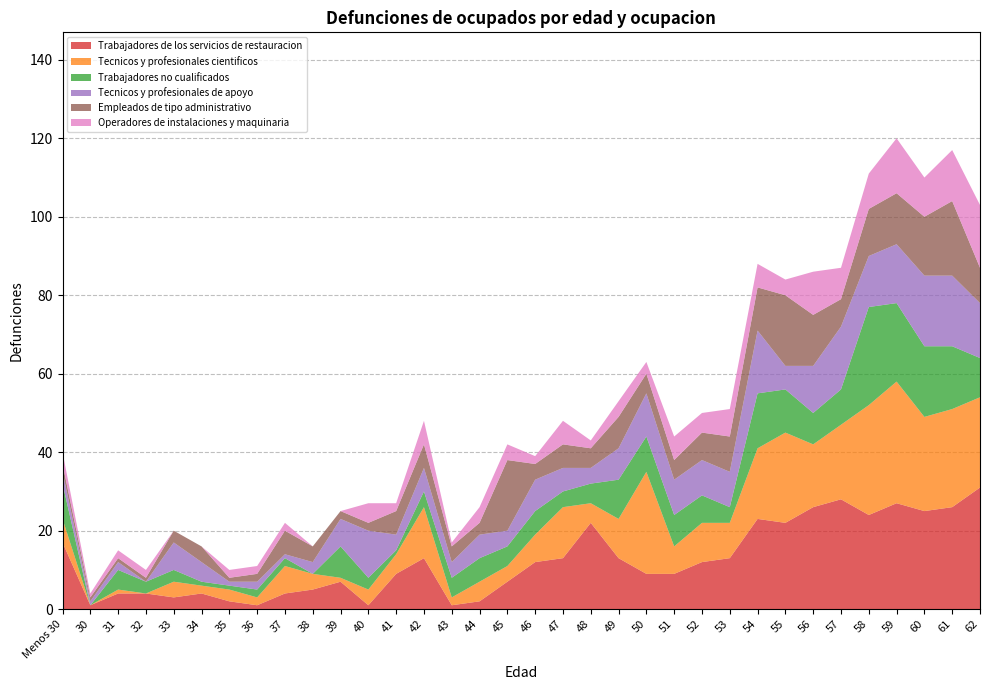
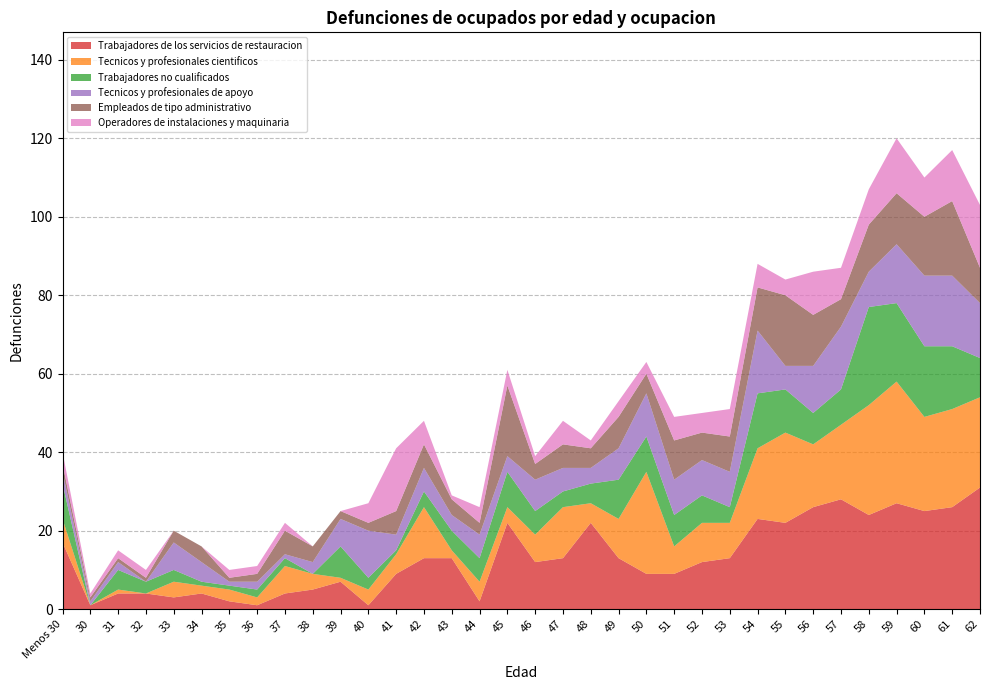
  {
    "Trabajadores de los servicios de restauracion": {
      "Menos 30": 17,
      "31": 4,
      "33": 3,
      "34": 4,
      "35": 2,
      "36": 1,
      "37": 4,
      "38": 5,
      "39": 7,
      "40": 1,
      "41": 9,
      "42": 13,
-     "43": 1,
+     "43": 13,
      "44": 2,
-     "45": 7,
+     "45": 22,
      "46": 12,
      "47": 13,
      "48": 22,
      "49": 13,
      "50": 9,
      "51": 9,
      "52": 12,
      "53": 13,
      "54": 23,
      "55": 22,
      "56": 26,
      "57": 28,
      "58": 24,
      "59": 27,
      "60": 25,
      "61": 26,
      "62": 31
    },
    "Tecnicos y profesionales cientificos": {
      "Menos 30": 6,
      "31": 1,
      "33": 4,
      "34": 2,
      "35": 3,
      "36": 2,
      "37": 7,
      "39": 1,
      "40": 4,
      "41": 5,
      "42": 13,
      "43": 2,
      "44": 5,
      "45": 4,
      "46": 7,
      "47": 13,
      "48": 5,
      "49": 10,
      "50": 26,
      "51": 7,
      "52": 10,
      "53": 9,
      "54": 18,
      "55": 23,
      "56": 16,
      "57": 19,
      "58": 28,
      "59": 31,
      "60": 24,
      "61": 25,
      "62": 23
    },
    "Trabajadores no cualificados": {
      "Menos 30": 9,
      "31": 5,
      "33": 3,
      "34": 1,
      "35": 1,
      "36": 2,
      "37": 2,
      "39": 8,
      "40": 3,
      "41": 1,
      "42": 4,
      "43": 5,
      "44": 6,
-     "45": 5,
+     "45": 9,
      "46": 6,
      "47": 4,
      "48": 5,
      "49": 10,
      "50": 9,
      "51": 8,
      "52": 7,
      "53": 4,
      "54": 14,
      "55": 11,
      "56": 8,
      "57": 9,
      "58": 25,
      "59": 20,
      "60": 18,
      "61": 16,
      "62": 10
    },
    "Tecnicos y profesionales de apoyo": {
      "Menos 30": 3,
      "30": 1,
      "31": 2,
      "33": 7,
      "34": 5,
      "35": 1,
      "36": 2,
      "37": 1,
      "38": 3,
      "39": 7,
      "40": 12,
      "41": 4,
      "42": 6,
      "43": 4,
      "44": 6,
      "45": 4,
      "46": 8,
      "47": 6,
      "48": 4,
      "49": 8,
      "50": 11,
      "51": 9,
      "52": 9,
      "53": 9,
      "54": 16,
      "55": 6,
      "56": 12,
      "57": 16,
-     "58": 13,
+     "58": 9,
      "59": 15,
      "60": 18,
      "61": 18,
      "62": 14
    },
    "Empleados de tipo administrativo": {
      "Menos 30": 2,
      "30": 1,
      "31": 1,
      "32": 1,
      "35": 1,
      "36": 2,
      "37": 6,
      "40": 2,
      "41": 6,
      "42": 6,
      "43": 4,
      "44": 3,
      "45": 18,
      "46": 4,
      "47": 6,
      "48": 5,
      "49": 8,
      "50": 5,
-     "51": 5,
+     "51": 10,
      "52": 7,
      "53": 9,
      "54": 11,
      "55": 18,
      "56": 13,
      "57": 7,
      "58": 12,
      "59": 13,
      "60": 15,
      "61": 19,
      "62": 9
    },
    "Operadores de instalaciones y maquinaria": {
      "Menos 30": 3,
      "30": 1,
      "31": 2,
      "32": 2,
      "35": 2,
      "36": 2,
      "37": 2,
      "40": 5,
-     "41": 2,
+     "41": 16,
      "42": 6,
      "43": 1,
      "44": 4,
      "45": 4,
      "46": 2,
      "47": 6,
      "48": 2,
      "49": 4,
      "50": 3,
      "51": 6,
      "52": 5,
      "53": 7,
      "54": 6,
      "55": 4,
      "56": 11,
      "57": 8,
      "58": 9,
      "59": 14,
      "60": 10,
      "61": 13,
      "62": 16
    }
  }
